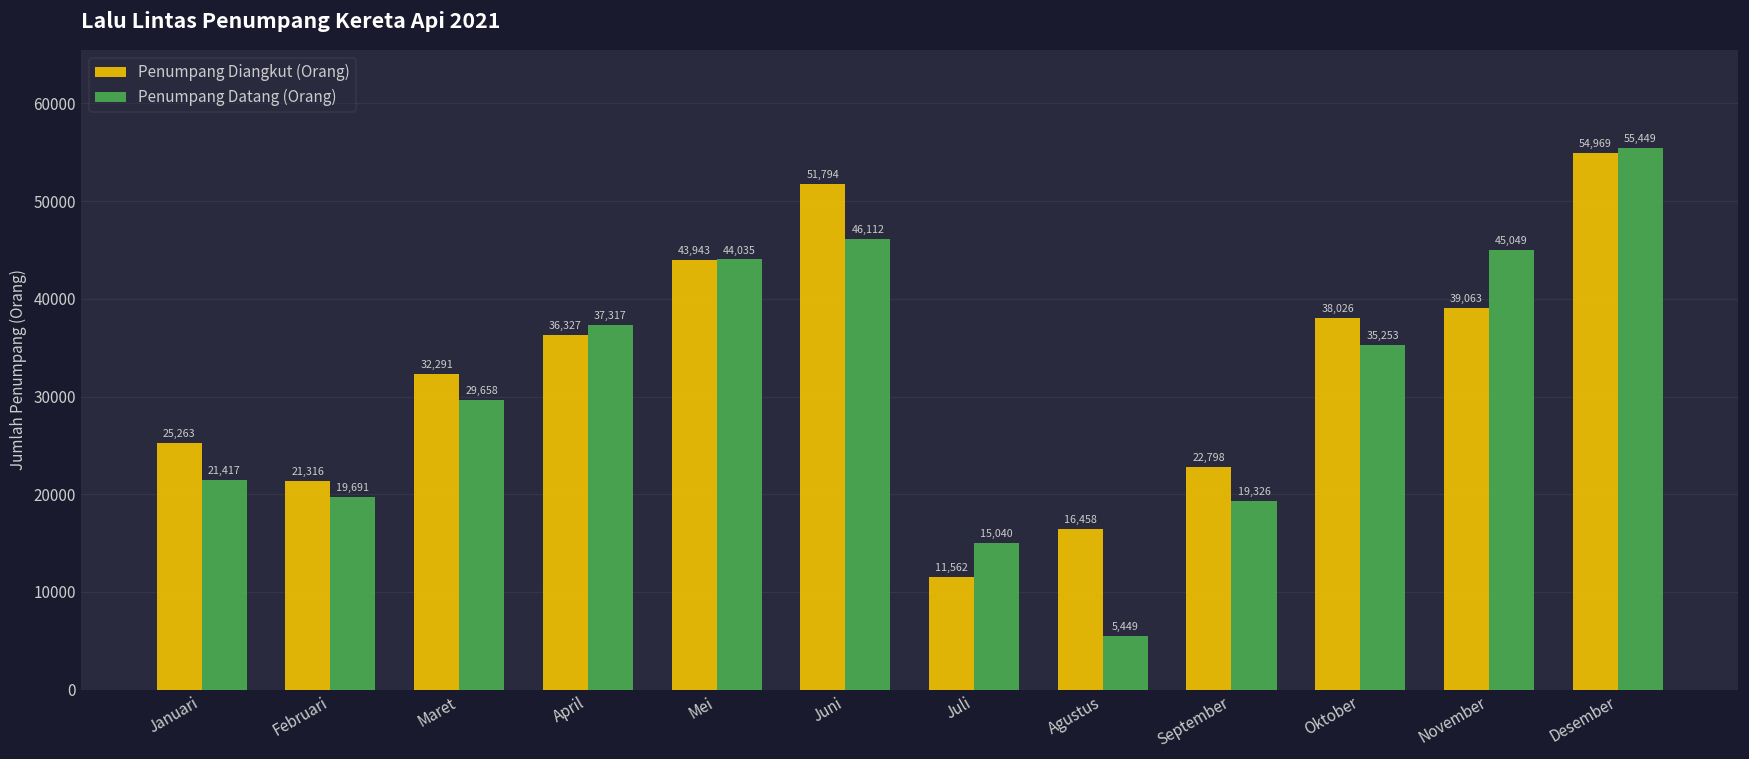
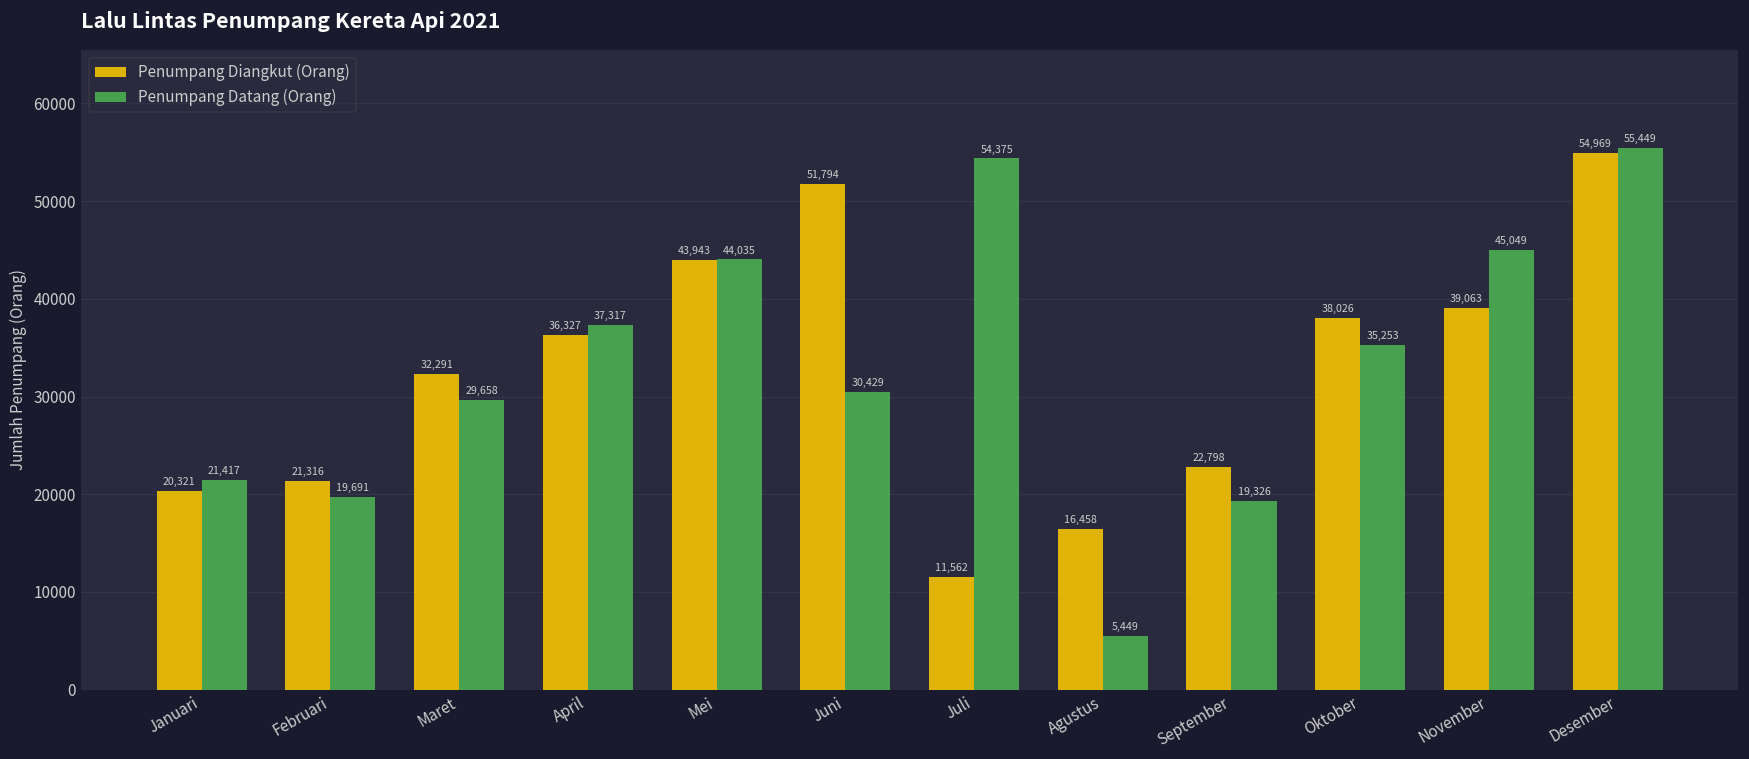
  {
    "Penumpang Diangkut (Orang)": {
-     "Januari": "25,263",
+     "Januari": "20,321",
      "Februari": "21,316",
      "Maret": "32,291",
      "April": "36,327",
      "Mei": "43,943",
      "Juni": "51,794",
      "Juli": "11,562",
      "Agustus": "16,458",
      "September": "22,798",
      "Oktober": "38,026",
      "November": "39,063",
      "Desember": "54,969"
    },
    "Penumpang Datang (Orang)": {
      "Januari": "21,417",
      "Februari": "19,691",
      "Maret": "29,658",
      "April": "37,317",
      "Mei": "44,035",
-     "Juni": "46,112",
-     "Juli": "15,040",
+     "Juni": "30,429",
+     "Juli": "54,375",
      "Agustus": "5,449",
      "September": "19,326",
      "Oktober": "35,253",
      "November": "45,049",
      "Desember": "55,449"
    }
  }
